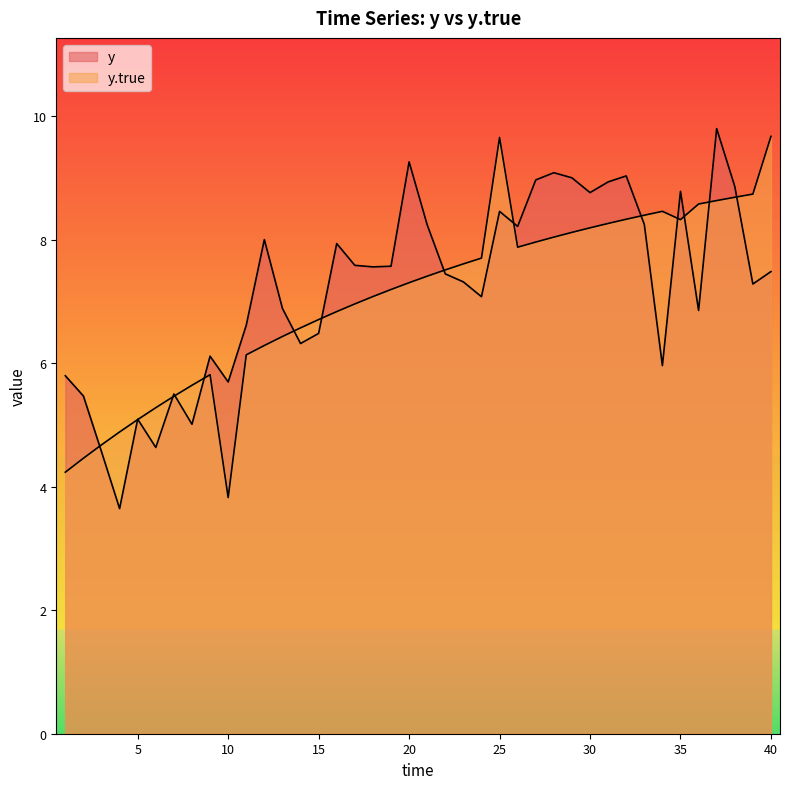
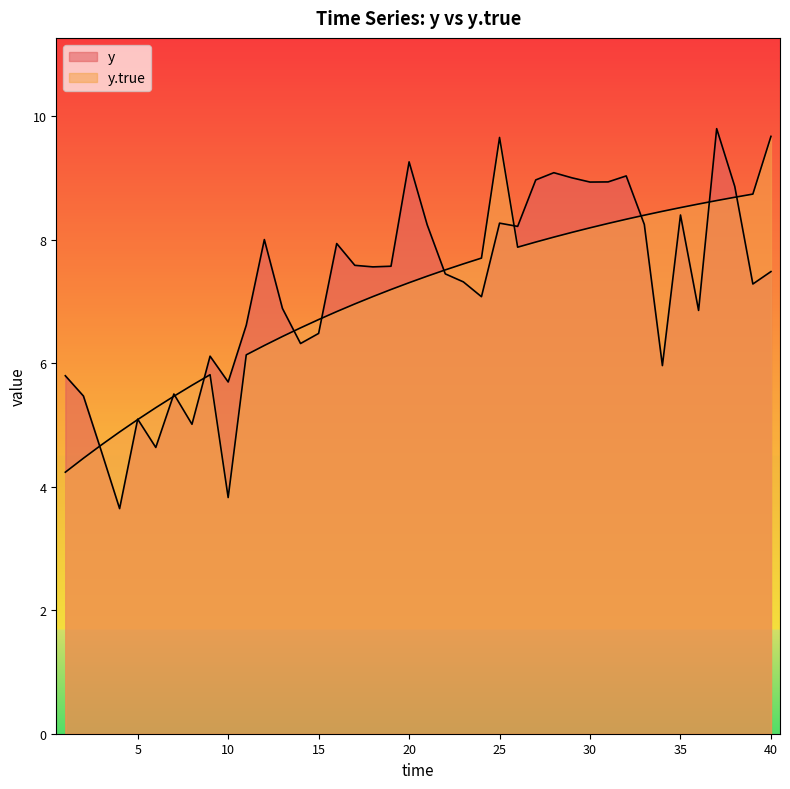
  {
    "y": {
      "10": 5.7,
      "15": 6.5,
      "20": 9.3,
-     "25": 8.5,
-     "30": 8.8,
-     "35": 8.8,
+     "25": 8.3,
+     "30": 8.9,
+     "35": 8.4,
      "40": 7.5
    },
    "y.true": {
      "10": 3.8,
      "15": 6.7,
      "20": 7.3,
      "25": 9.7,
      "30": 8.2,
-     "35": 8.3,
+     "35": 8.5,
      "40": 9.7
    }
  }
